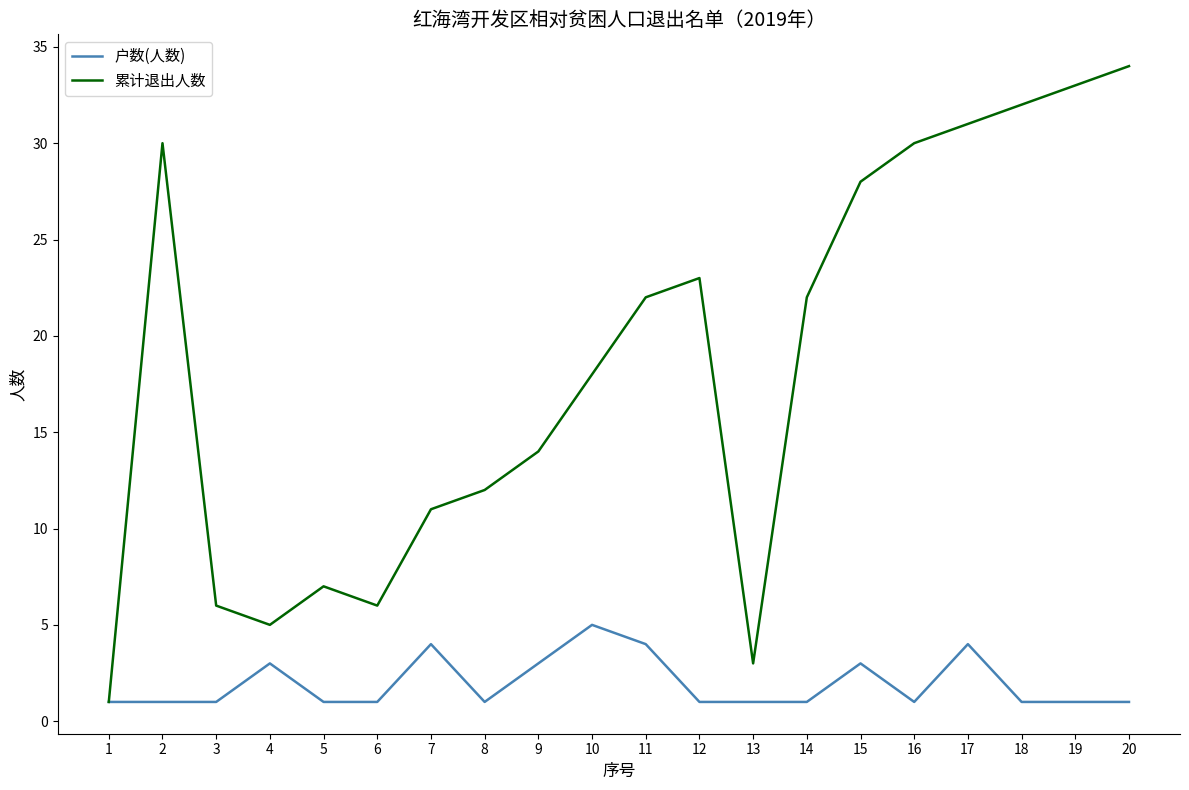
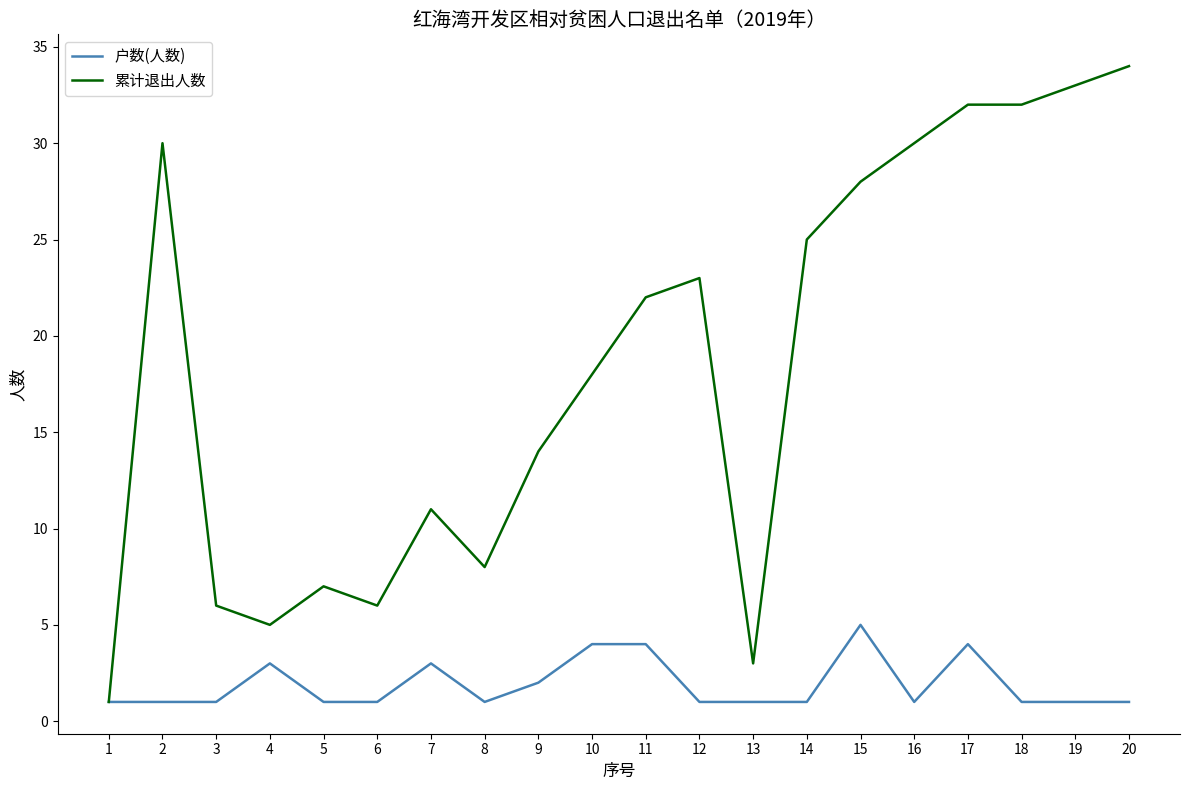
  {
    "户数(人数)": {
      "2": 1,
      "3": 1,
      "4": 3,
      "5": 1,
      "6": 1,
-     "7": 4,
+     "7": 3,
      "8": 1,
-     "9": 3,
-     "10": 5,
+     "9": 2,
+     "10": 4,
      "11": 4,
      "12": 1,
      "13": 1,
      "14": 1,
-     "15": 3,
+     "15": 5,
      "16": 1,
      "17": 4,
      "18": 1,
      "19": 1,
      "20": 1
    },
    "累计退出人数": {
      "2": 30,
      "3": 6,
      "4": 5,
      "5": 7,
      "6": 6,
      "7": 11,
-     "8": 12,
+     "8": 8,
      "9": 14,
      "10": 18,
      "11": 22,
      "12": 23,
      "13": 3,
-     "14": 22,
+     "14": 25,
      "15": 28,
      "16": 30,
-     "17": 31,
+     "17": 32,
      "18": 32,
      "19": 33,
      "20": 34
    }
  }
